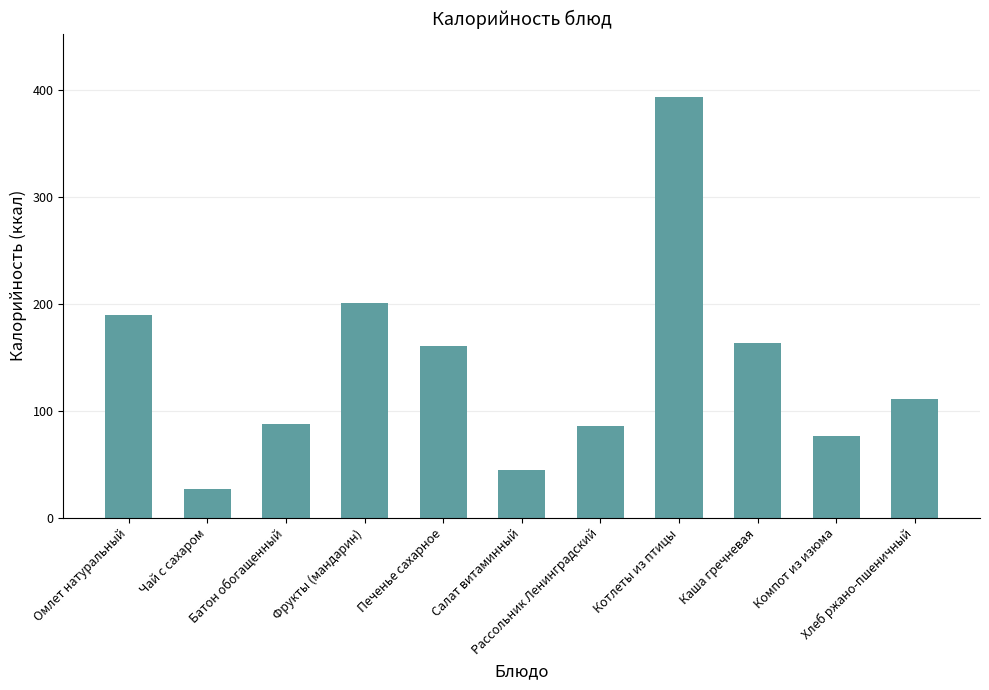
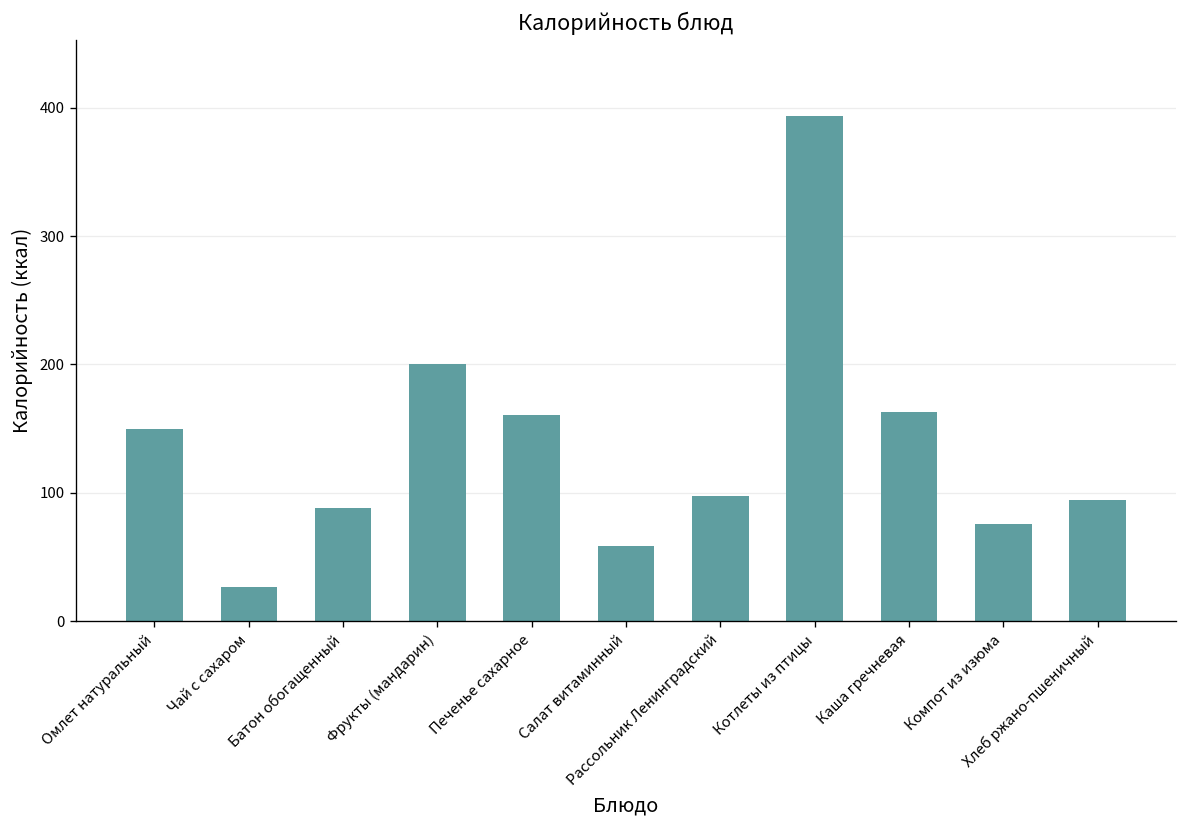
  {
-   "Омлет натуральный": 190,
+   "Омлет натуральный": 150,
    "Чай с сахаром": 27,
    "Батон обогащенный": 88,
    "Фрукты (мандарин)": 200,
    "Печенье сахарное": 161,
-   "Салат витаминный": 45,
-   "Рассольник Ленинградский": 86,
+   "Салат витаминный": 58,
+   "Рассольник Ленинградский": 98,
    "Котлеты из птицы": 394,
    "Каша гречневая": 163,
    "Компот из изюма": 76,
-   "Хлеб ржано-пшеничный": 111
+   "Хлеб ржано-пшеничный": 94
  }
